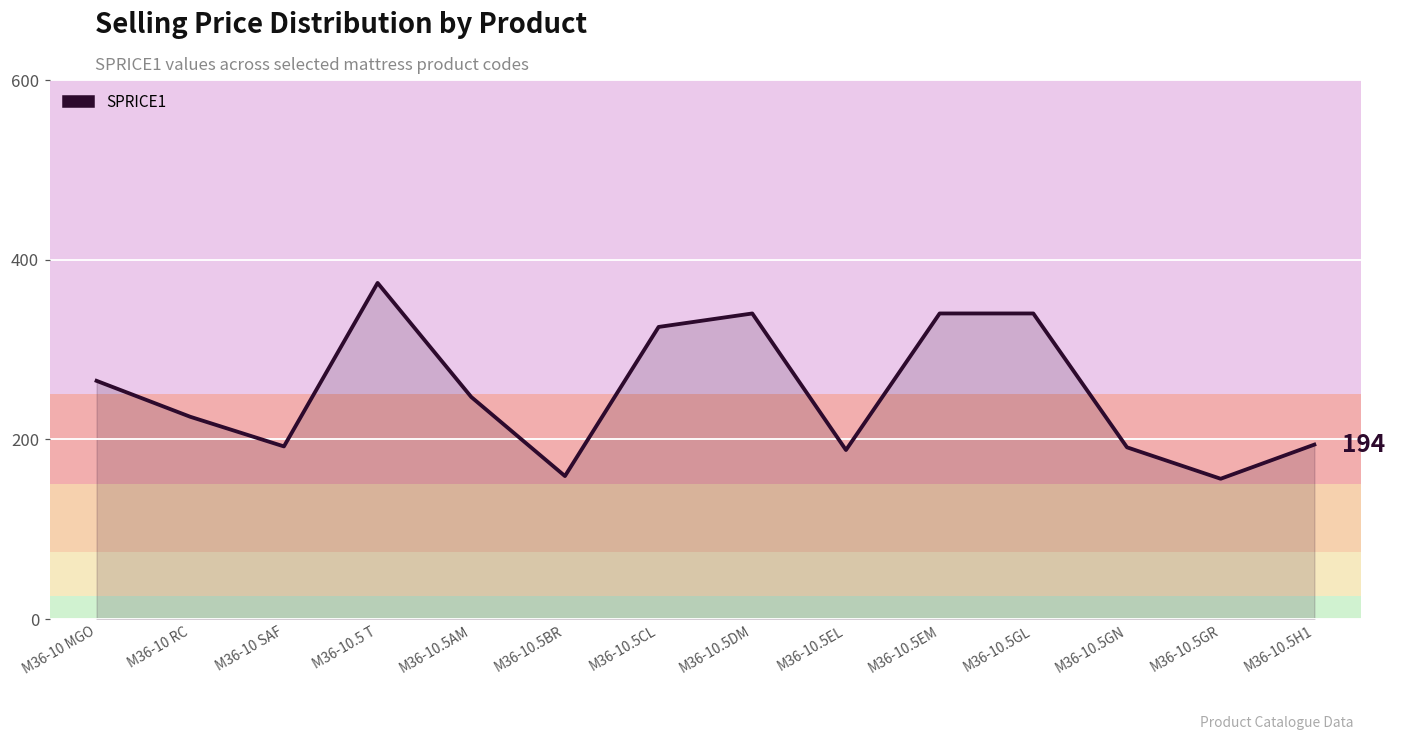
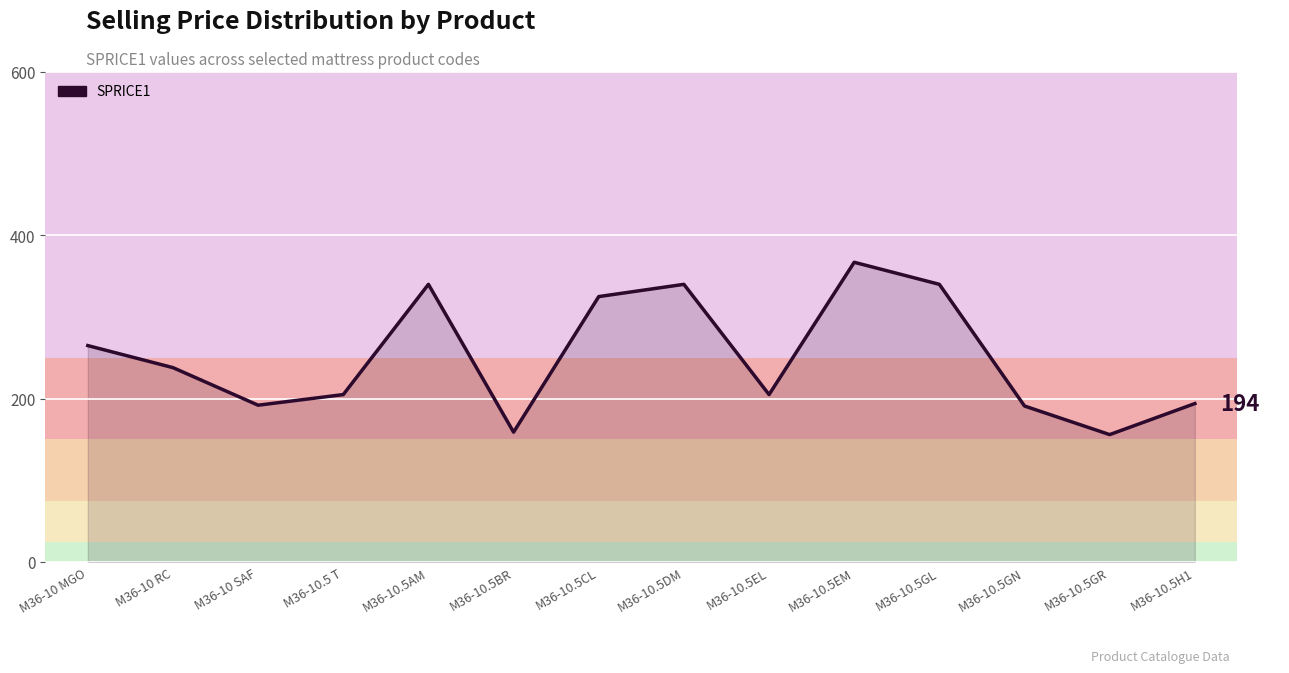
  {
    "SPRICE1": {
      "M36-10 MGO": 270,
-     "M36-10 RC": 230,
+     "M36-10 RC": 240,
      "M36-10 SAF": 190,
-     "M36-10.5 T": 370,
-     "M36-10.5AM": 250,
+     "M36-10.5 T": 210,
+     "M36-10.5AM": 340,
      "M36-10.5BR": 160,
      "M36-10.5CL": 330,
      "M36-10.5DM": 340,
-     "M36-10.5EL": 190,
-     "M36-10.5EM": 340,
+     "M36-10.5EL": 210,
+     "M36-10.5EM": 370,
      "M36-10.5GL": 340,
      "M36-10.5GN": 190,
      "M36-10.5GR": 160,
      "M36-10.5H1": 190
    }
  }
